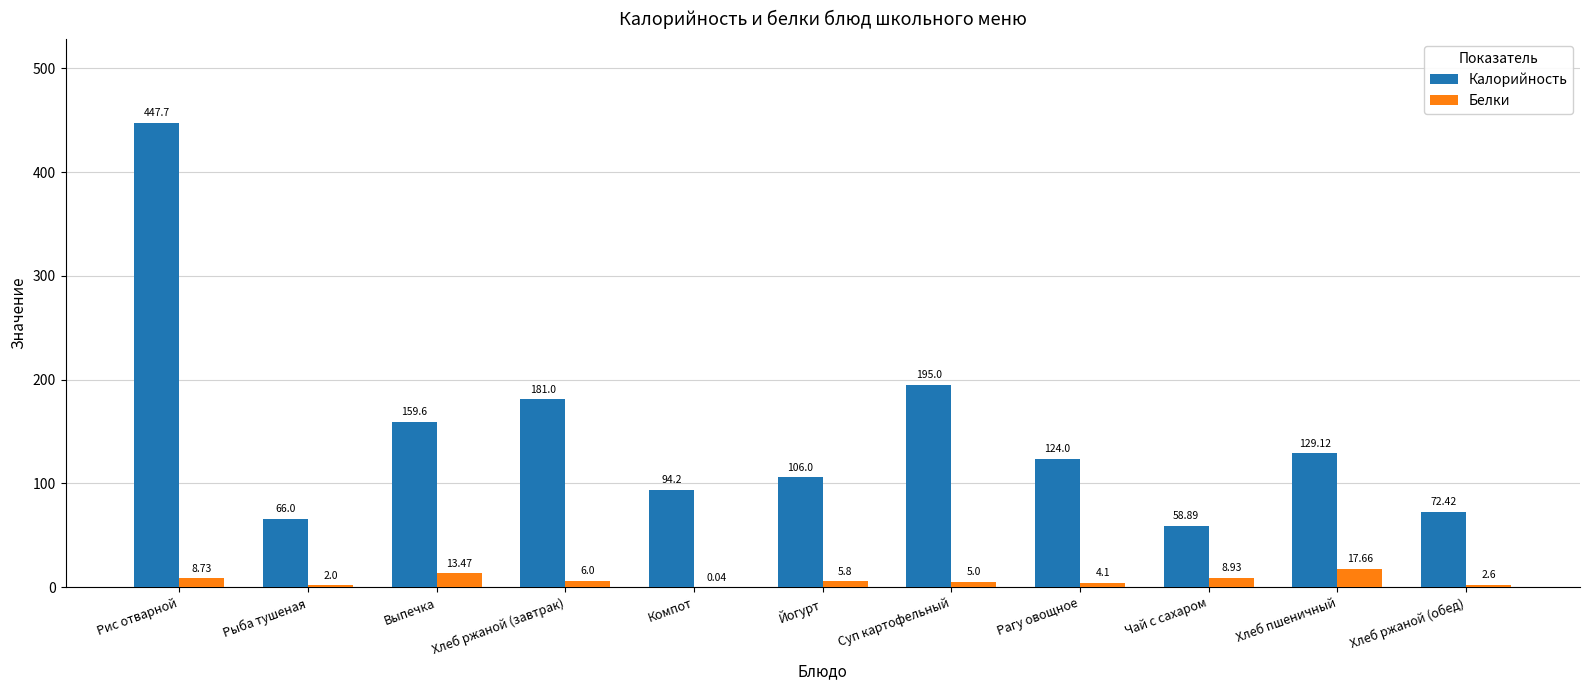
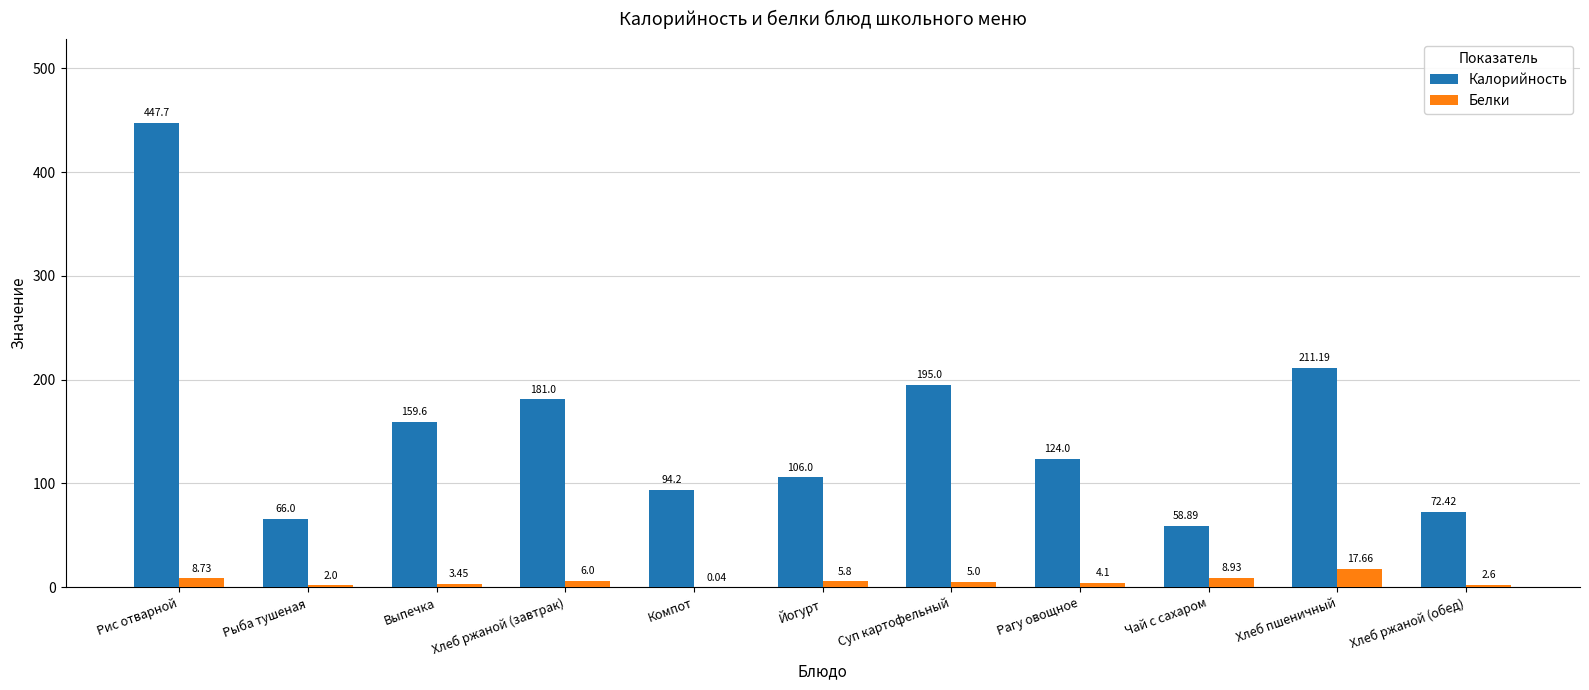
  {
    "Калорийность": {
      "Рис отварной": 447.7,
      "Рыба тушеная": 66.0,
      "Выпечка": 159.6,
      "Хлеб ржаной (завтрак)": 181.0,
      "Компот": 94.2,
      "Йогурт": 106.0,
      "Суп картофельный": 195.0,
      "Рагу овощное": 124.0,
      "Чай с сахаром": 58.89,
-     "Хлеб пшеничный": 129.12,
+     "Хлеб пшеничный": 211.19,
      "Хлеб ржаной (обед)": 72.42
    },
    "Белки": {
      "Рис отварной": 8.73,
      "Рыба тушеная": 2.0,
-     "Выпечка": 13.47,
+     "Выпечка": 3.45,
      "Хлеб ржаной (завтрак)": 6.0,
      "Компот": 0.04,
      "Йогурт": 5.8,
      "Суп картофельный": 5.0,
      "Рагу овощное": 4.1,
      "Чай с сахаром": 8.93,
      "Хлеб пшеничный": 17.66,
      "Хлеб ржаной (обед)": 2.6
    }
  }
